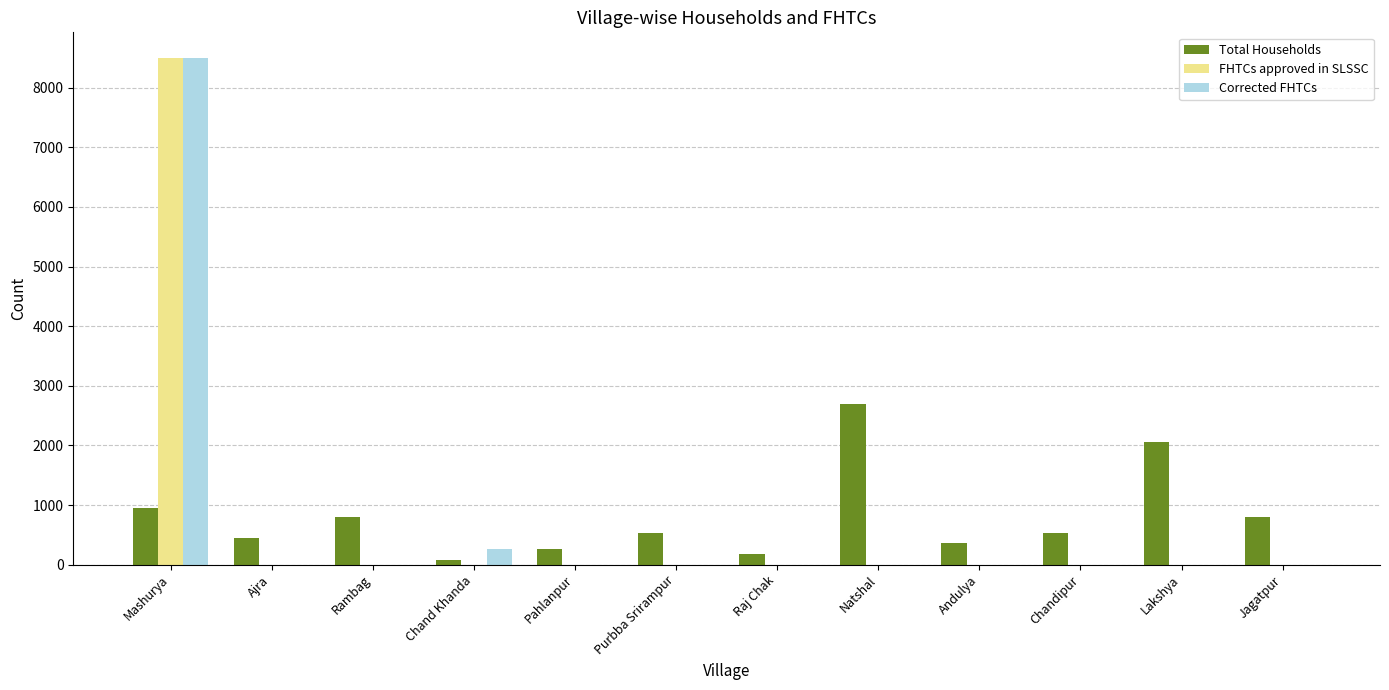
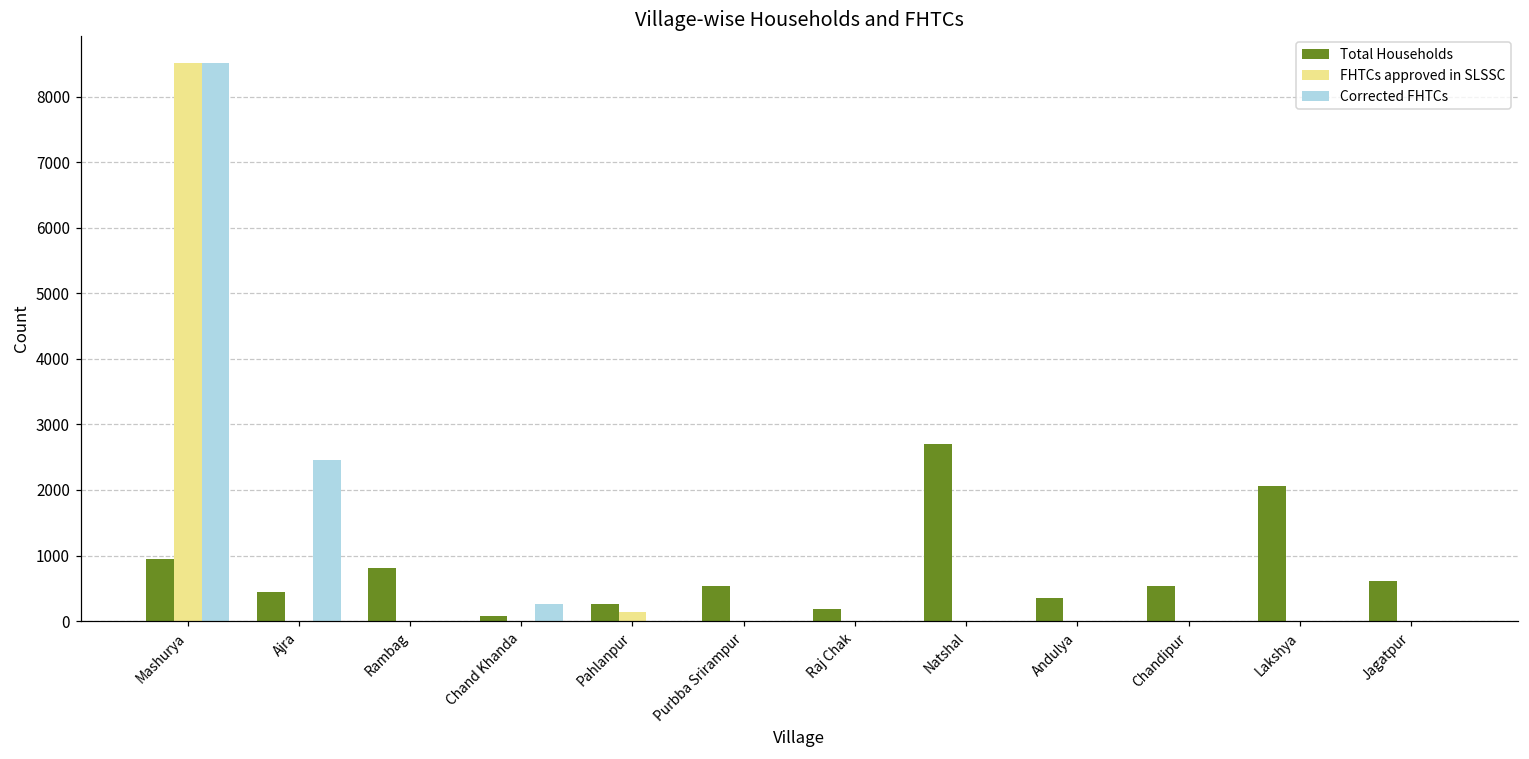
  {
    "Total Households": {
      "Mashurya": 1000,
      "Ajra": 400,
      "Rambag": 800,
      "Chand Khanda": 100,
      "Pahlanpur": 300,
      "Purbba Srirampur": 500,
      "Raj Chak": 200,
      "Natshal": 2700,
      "Andulya": 400,
      "Chandipur": 500,
      "Lakshya": 2100,
-     "Jagatpur": 800
+     "Jagatpur": 600
    },
    "FHTCs approved in SLSSC": {
      "Mashurya": 8500,
      "Ajra": 0,
      "Rambag": 0,
      "Chand Khanda": 0,
-     "Pahlanpur": 0,
+     "Pahlanpur": 100,
      "Purbba Srirampur": 0,
      "Raj Chak": 0,
      "Natshal": 0,
      "Andulya": 0,
      "Chandipur": 0,
      "Lakshya": 0,
      "Jagatpur": 0
    },
    "Corrected FHTCs": {
      "Mashurya": 8500,
-     "Ajra": 0,
+     "Ajra": 2500,
      "Rambag": 0,
      "Chand Khanda": 300,
      "Pahlanpur": 0,
      "Purbba Srirampur": 0,
      "Raj Chak": 0,
      "Natshal": 0,
      "Andulya": 0,
      "Chandipur": 0,
      "Lakshya": 0,
      "Jagatpur": 0
    }
  }
